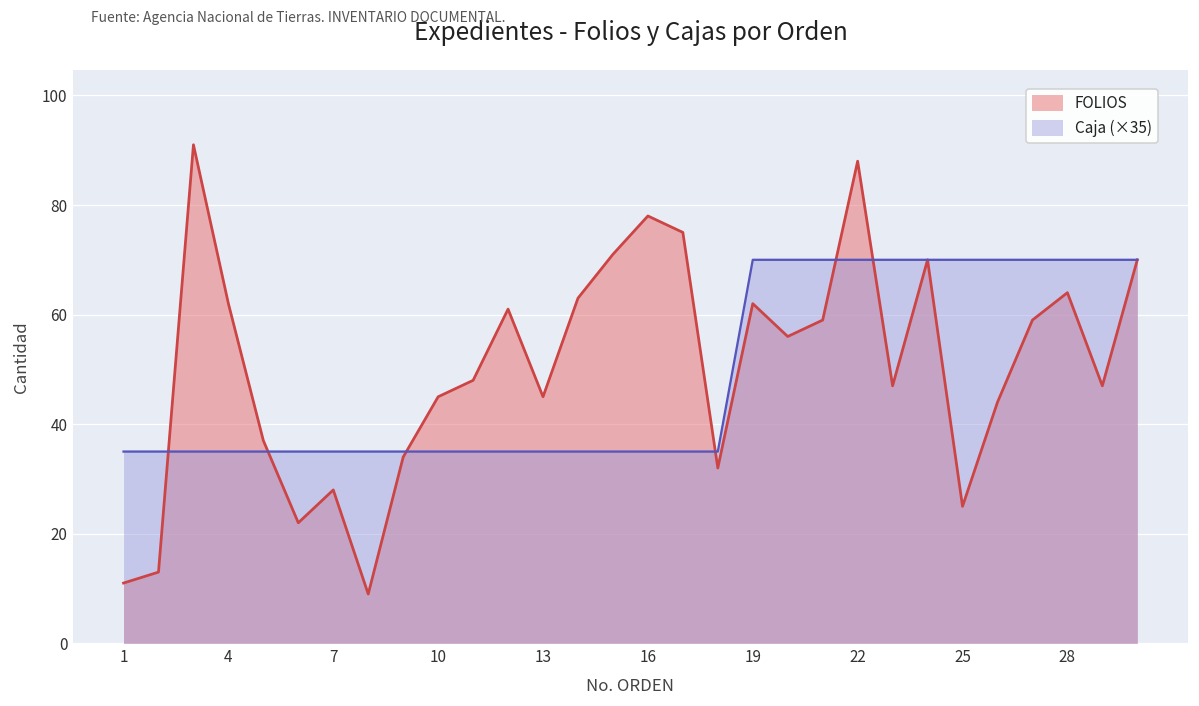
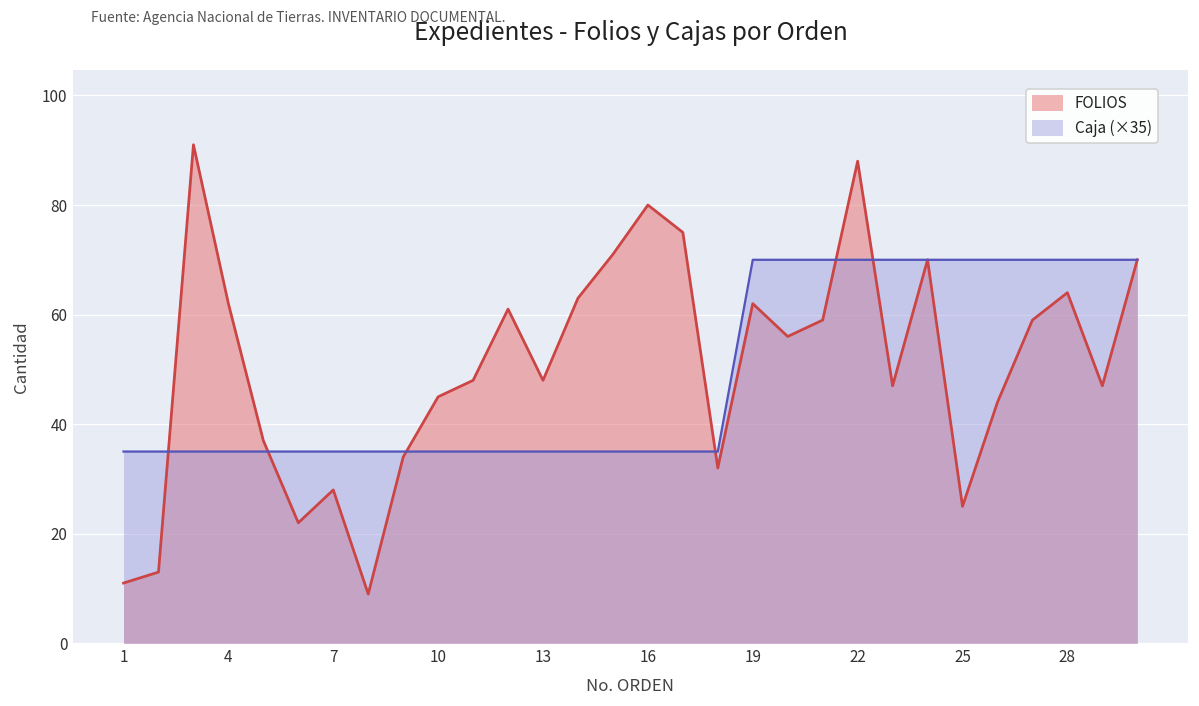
  {
    "FOLIOS": {
      "1": 11,
      "4": 62,
      "7": 28,
      "10": 45,
-     "13": 45,
-     "16": 78,
+     "13": 48,
+     "16": 80,
      "19": 62,
      "22": 88,
      "25": 25,
      "28": 64
    },
    "Caja (×35)": {
      "1": 35,
      "4": 35,
      "7": 35,
      "10": 35,
      "13": 35,
      "16": 35,
      "19": 70,
      "22": 70,
      "25": 70,
      "28": 70
    }
  }
